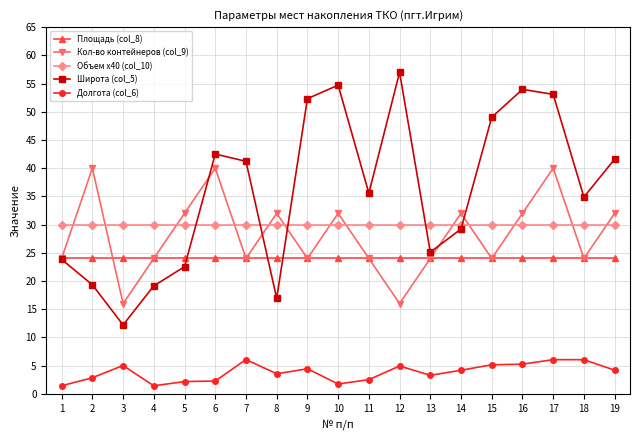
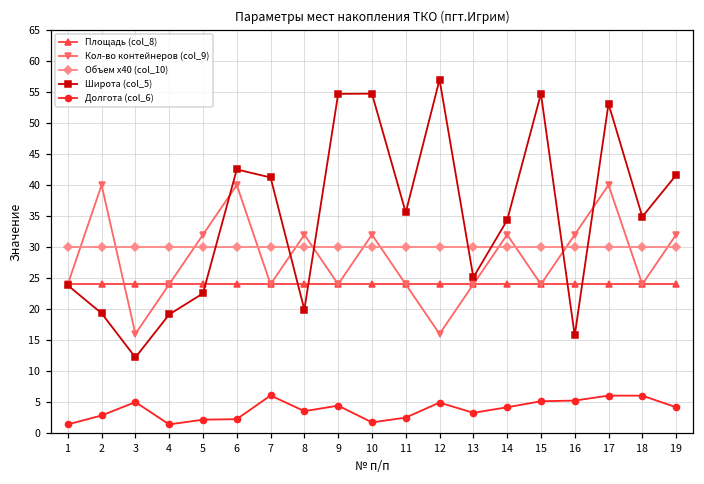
  {
    "Широта (col_5)": {
      "2": 19,
      "3": 12,
      "4": 19,
      "5": 23,
      "6": 43,
      "7": 41,
-     "8": 17,
-     "9": 52,
+     "8": 20,
+     "9": 55,
      "10": 55,
      "11": 36,
      "12": 57,
      "13": 25,
-     "14": 29,
-     "15": 49,
-     "16": 54,
+     "14": 34,
+     "15": 55,
+     "16": 16,
      "17": 53,
      "18": 35,
      "19": 42
    }
  }
